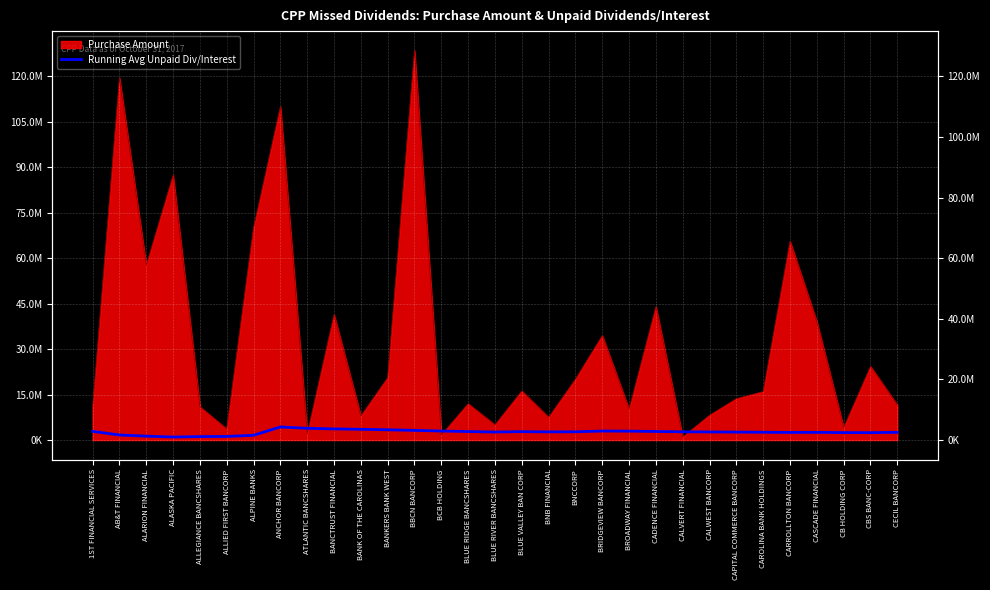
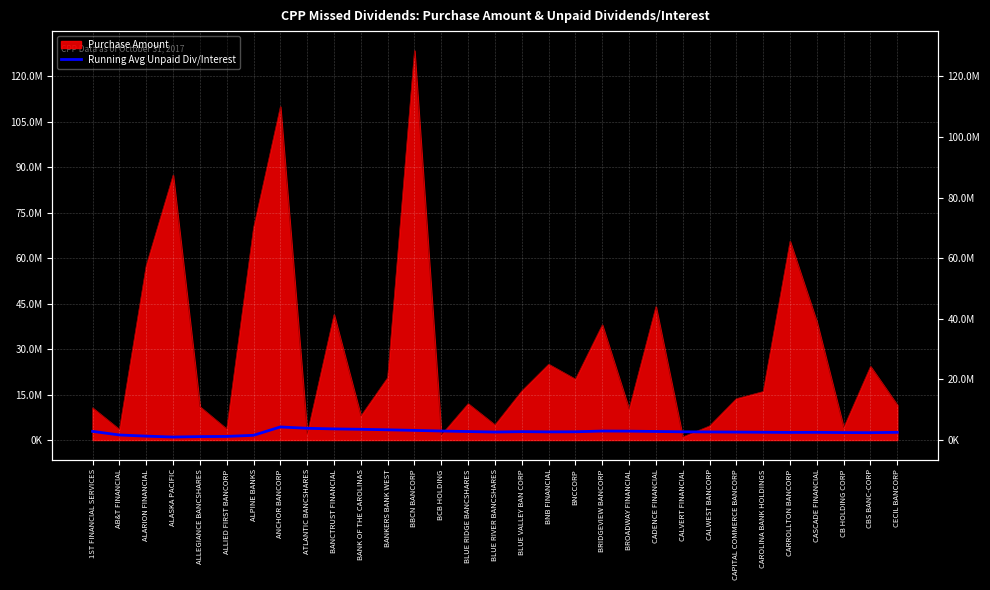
  {
    "Purchase Amount": {
      "1ST FINANCIAL SERVICES": 11000000,
-     "AB&T FINANCIAL": 120000000,
+     "AB&T FINANCIAL": 4000000,
      "ALARION FINANCIAL": 58000000,
      "ALASKA PACIFIC": 87000000,
      "ALLEGIANCE BANCSHARES": 11000000,
      "ALLIED FIRST BANCORP": 4000000,
      "ALPINE BANKS": 70000000,
      "ANCHOR BANCORP": 110000000,
      "ATLANTIC BANCSHARES": 2000000,
      "BANCTRUST FINANCIAL": 41000000,
      "BANK OF THE CAROLINAS": 8000000,
      "BANKERS BANK WEST": 21000000,
      "BBCN BANCORP": 129000000,
      "BCB HOLDING": 2000000,
      "BLUE RIDGE BANCSHARES": 12000000,
      "BLUE RIVER BANCSHARES": 5000000,
      "BLUE VALLEY BAN CORP": 16000000,
-     "BNB FINANCIAL": 8000000,
+     "BNB FINANCIAL": 25000000,
      "BNCCORP": 20000000,
-     "BRIDGEVIEW BANCORP": 34000000,
+     "BRIDGEVIEW BANCORP": 38000000,
      "BROADWAY FINANCIAL": 10000000,
      "CADENCE FINANCIAL": 44000000,
      "CALVERT FINANCIAL": 1000000,
-     "CALWEST BANCORP": 8000000,
+     "CALWEST BANCORP": 5000000,
      "CAPITAL COMMERCE BANCORP": 14000000,
      "CAROLINA BANK HOLDINGS": 16000000,
      "CARROLLTON BANCORP": 66000000,
      "CASCADE FINANCIAL": 39000000,
      "CB HOLDING CORP": 4000000,
      "CBS BANC-CORP": 24000000,
      "CECIL BANCORP": 12000000
    },
    "Running Avg Unpaid Div/Interest": {
      "1ST FINANCIAL SERVICES": 3000000,
      "AB&T FINANCIAL": 2000000,
      "ALARION FINANCIAL": 1000000,
      "ALASKA PACIFIC": 1000000,
      "ALLEGIANCE BANCSHARES": 1000000,
      "ALLIED FIRST BANCORP": 1000000,
      "ALPINE BANKS": 2000000,
      "ANCHOR BANCORP": 4000000,
      "ATLANTIC BANCSHARES": 4000000,
      "BANCTRUST FINANCIAL": 4000000,
      "BANK OF THE CAROLINAS": 4000000,
      "BANKERS BANK WEST": 3000000,
      "BBCN BANCORP": 3000000,
      "BCB HOLDING": 3000000,
      "BLUE RIDGE BANCSHARES": 3000000,
      "BLUE RIVER BANCSHARES": 3000000,
      "BLUE VALLEY BAN CORP": 3000000,
      "BNB FINANCIAL": 3000000,
      "BNCCORP": 3000000,
      "BRIDGEVIEW BANCORP": 3000000,
      "BROADWAY FINANCIAL": 3000000,
      "CADENCE FINANCIAL": 3000000,
      "CALVERT FINANCIAL": 3000000,
      "CALWEST BANCORP": 3000000,
      "CAPITAL COMMERCE BANCORP": 3000000,
      "CAROLINA BANK HOLDINGS": 3000000,
      "CARROLLTON BANCORP": 3000000,
      "CASCADE FINANCIAL": 3000000,
      "CB HOLDING CORP": 2000000,
      "CBS BANC-CORP": 2000000,
      "CECIL BANCORP": 3000000
    }
  }
